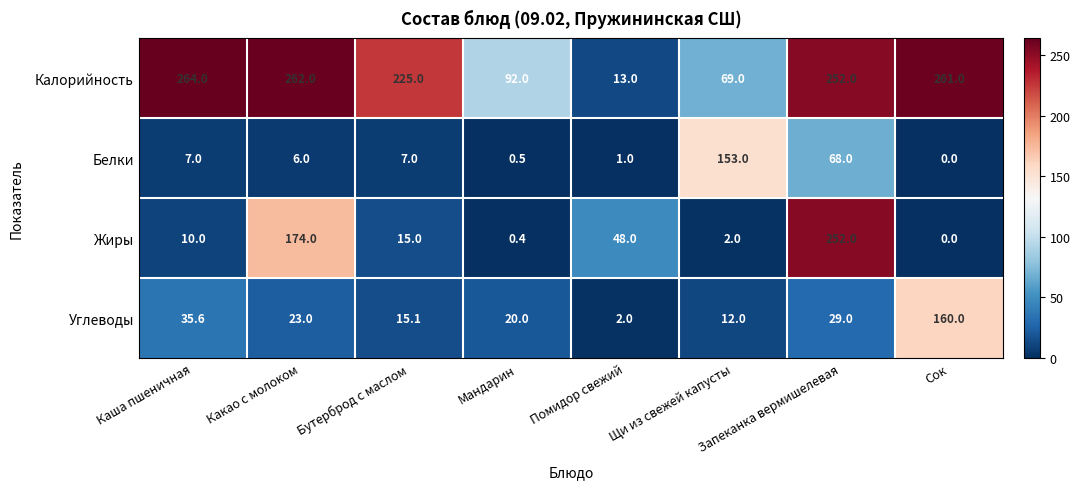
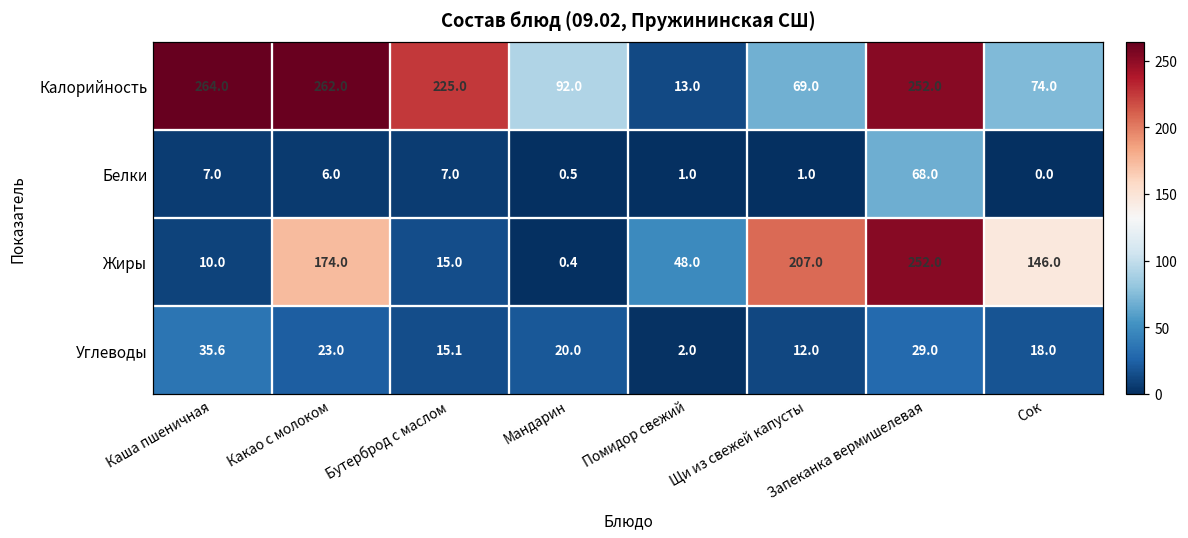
  {
    "Калорийность": {
      "Каша пшеничная": 264.0,
      "Какао с молоком": 262.0,
      "Бутерброд с маслом": 225.0,
      "Мандарин": 92.0,
      "Помидор свежий": 13.0,
      "Щи из свежей капусты": 69.0,
      "Запеканка вермишелевая": 252.0,
-     "Сок": 261.0
+     "Сок": 74.0
    },
    "Белки": {
      "Каша пшеничная": 7.0,
      "Какао с молоком": 6.0,
      "Бутерброд с маслом": 7.0,
      "Мандарин": 0.5,
      "Помидор свежий": 1.0,
-     "Щи из свежей капусты": 153.0,
+     "Щи из свежей капусты": 1.0,
      "Запеканка вермишелевая": 68.0,
      "Сок": 0.0
    },
    "Жиры": {
      "Каша пшеничная": 10.0,
      "Какао с молоком": 174.0,
      "Бутерброд с маслом": 15.0,
      "Мандарин": 0.4,
      "Помидор свежий": 48.0,
-     "Щи из свежей капусты": 2.0,
+     "Щи из свежей капусты": 207.0,
      "Запеканка вермишелевая": 252.0,
-     "Сок": 0.0
+     "Сок": 146.0
    },
    "Углеводы": {
      "Каша пшеничная": 35.6,
      "Какао с молоком": 23.0,
      "Бутерброд с маслом": 15.1,
      "Мандарин": 20.0,
      "Помидор свежий": 2.0,
      "Щи из свежей капусты": 12.0,
      "Запеканка вермишелевая": 29.0,
-     "Сок": 160.0
+     "Сок": 18.0
    }
  }
